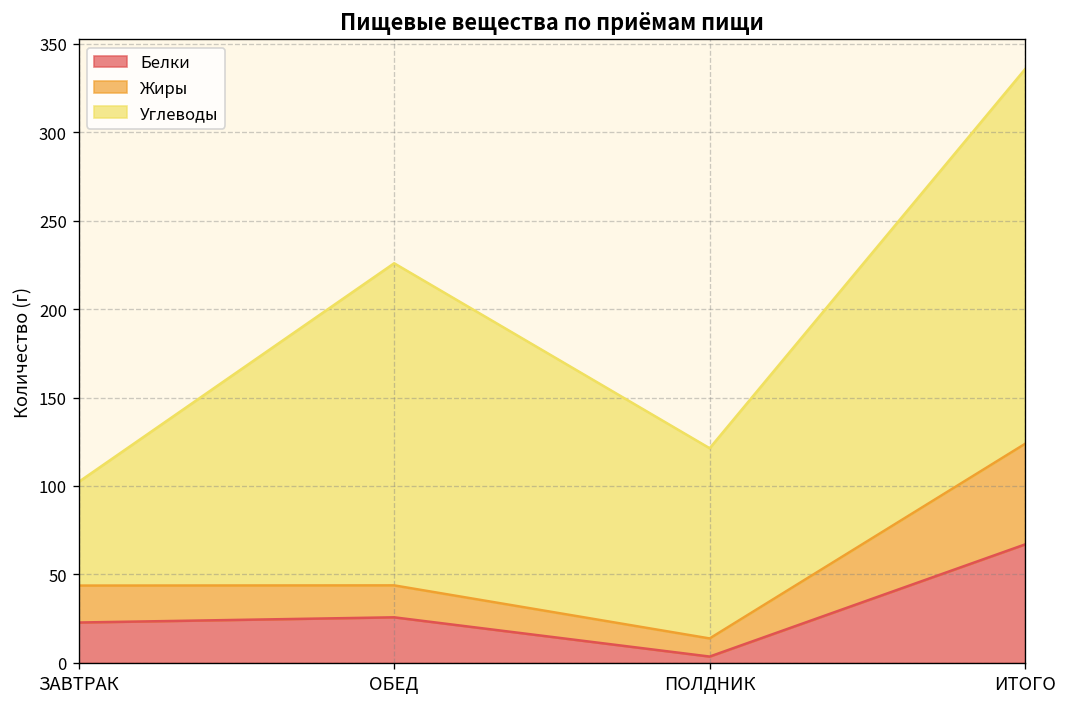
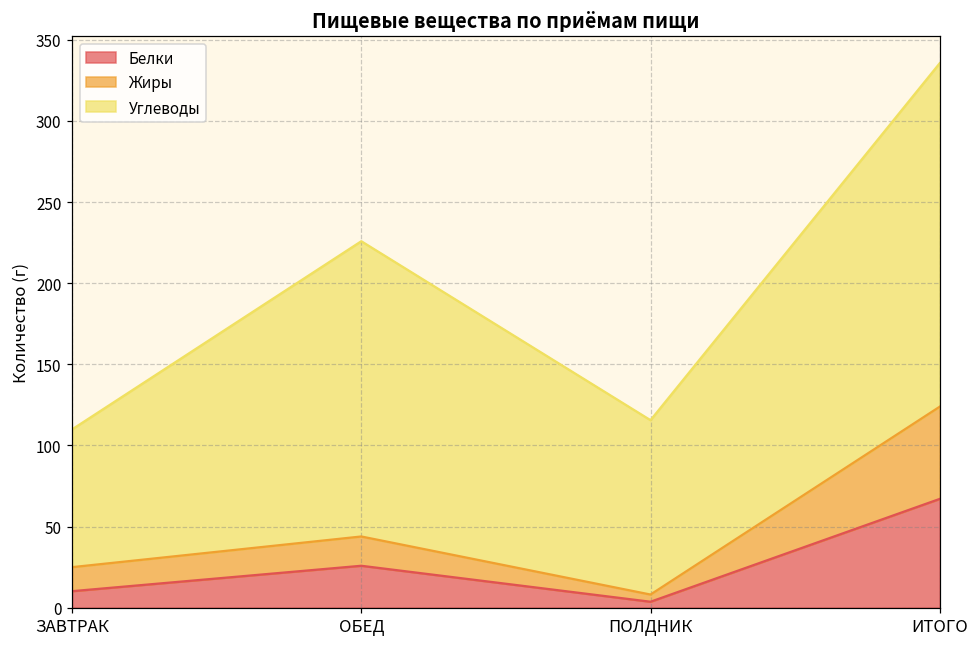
  {
    "Белки": {
-     "ЗАВТРАК": 23,
+     "ЗАВТРАК": 10,
      "ОБЕД": 26,
      "ПОЛДНИК": 4,
      "ИТОГО": 67
    },
    "Жиры": {
-     "ЗАВТРАК": 21,
+     "ЗАВТРАК": 15,
      "ОБЕД": 18,
-     "ПОЛДНИК": 10,
+     "ПОЛДНИК": 4,
      "ИТОГО": 57
    },
    "Углеводы": {
-     "ЗАВТРАК": 59,
+     "ЗАВТРАК": 85,
      "ОБЕД": 182,
      "ПОЛДНИК": 107,
      "ИТОГО": 212
    }
  }
